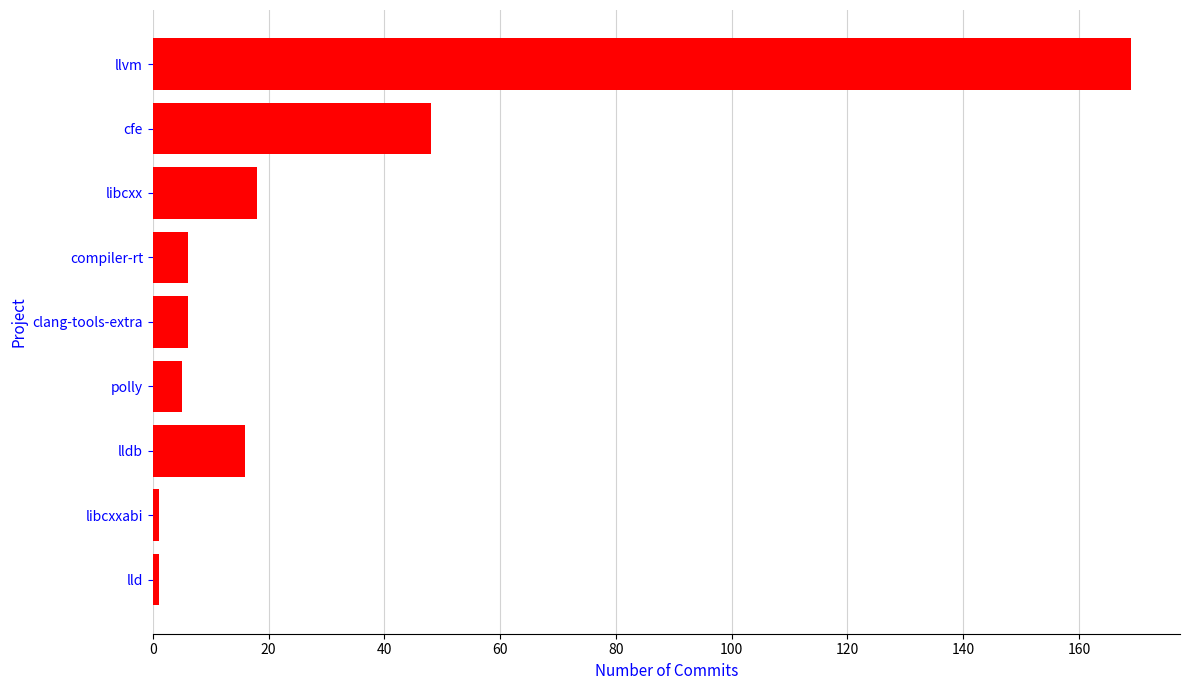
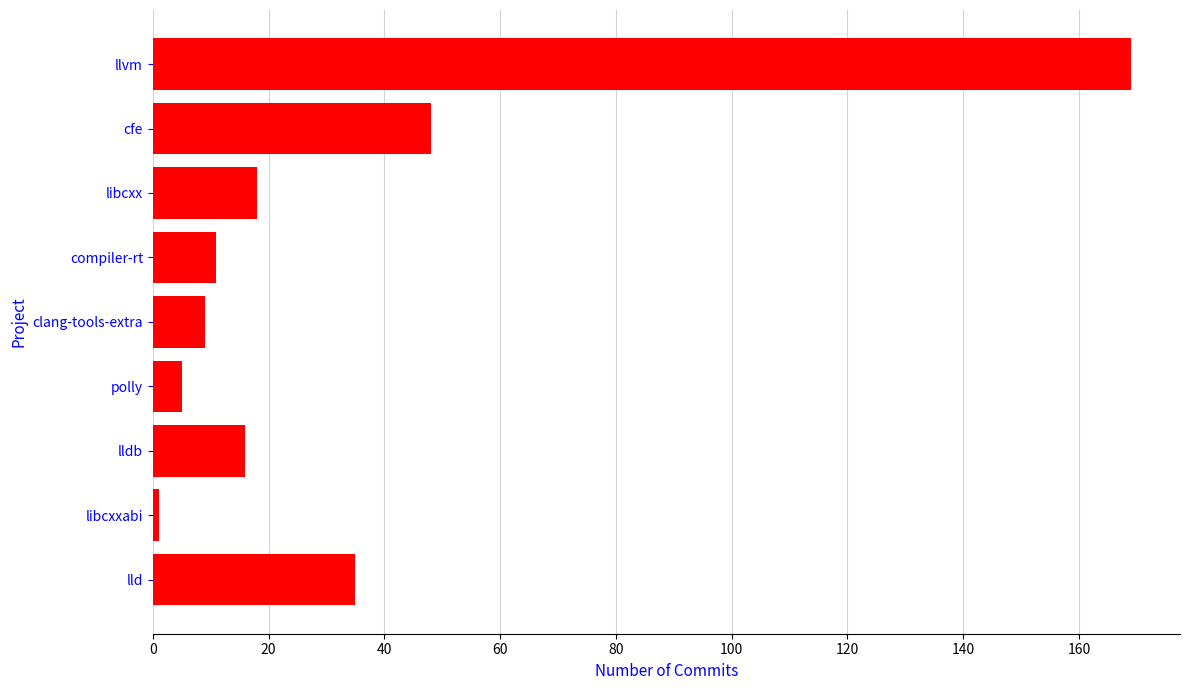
  {
    "llvm": 169,
    "cfe": 48,
    "libcxx": 18,
-   "compiler-rt": 6,
-   "clang-tools-extra": 6,
+   "compiler-rt": 11,
+   "clang-tools-extra": 9,
    "polly": 5,
    "lldb": 16,
    "libcxxabi": 1,
-   "lld": 1
+   "lld": 35
  }
